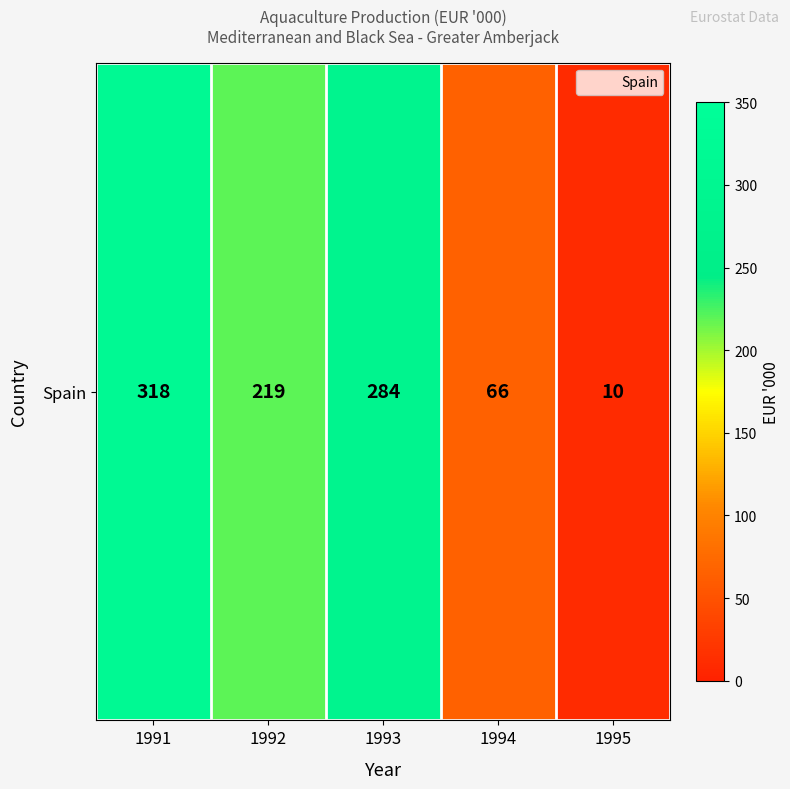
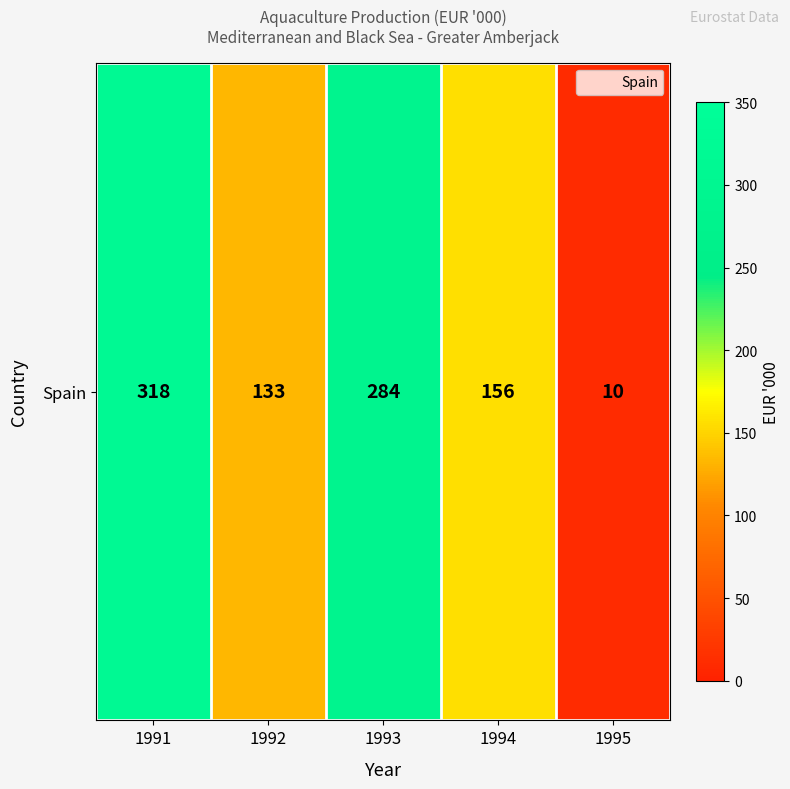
  {
    "Spain": {
      "1991": 318,
-     "1992": 219,
+     "1992": 133,
      "1993": 284,
-     "1994": 66,
+     "1994": 156,
      "1995": 10
    }
  }
